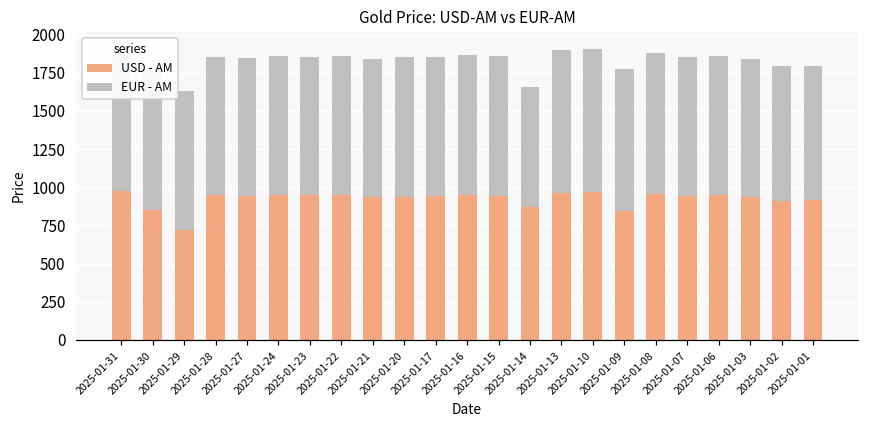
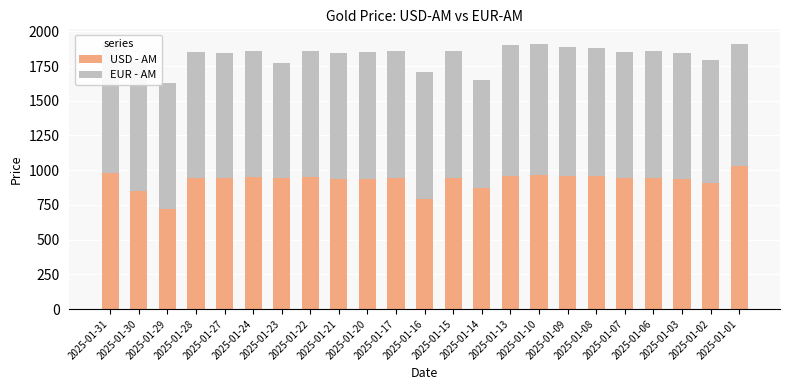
  {
    "USD - AM": {
      "2025-01-31": 980,
      "2025-01-30": 850,
      "2025-01-29": 720,
      "2025-01-28": 950,
      "2025-01-27": 950,
      "2025-01-24": 950,
      "2025-01-23": 950,
      "2025-01-22": 950,
      "2025-01-21": 940,
      "2025-01-20": 940,
      "2025-01-17": 940,
-     "2025-01-16": 950,
+     "2025-01-16": 790,
      "2025-01-15": 940,
      "2025-01-14": 870,
      "2025-01-13": 960,
      "2025-01-10": 970,
-     "2025-01-09": 850,
+     "2025-01-09": 960,
      "2025-01-08": 960,
      "2025-01-07": 950,
      "2025-01-06": 950,
      "2025-01-03": 930,
      "2025-01-02": 910,
-     "2025-01-01": 910
+     "2025-01-01": 1030
    },
    "EUR - AM": {
      "2025-01-29": 910,
      "2025-01-28": 910,
      "2025-01-27": 900,
      "2025-01-24": 910,
-     "2025-01-23": 910,
+     "2025-01-23": 820,
      "2025-01-22": 910,
      "2025-01-21": 910,
      "2025-01-20": 910,
      "2025-01-17": 910,
      "2025-01-16": 920,
      "2025-01-15": 910,
      "2025-01-14": 780,
      "2025-01-13": 940,
      "2025-01-10": 940,
      "2025-01-09": 930,
      "2025-01-08": 930,
      "2025-01-07": 910,
      "2025-01-06": 910,
      "2025-01-03": 910,
      "2025-01-02": 880,
      "2025-01-01": 880
    }
  }
